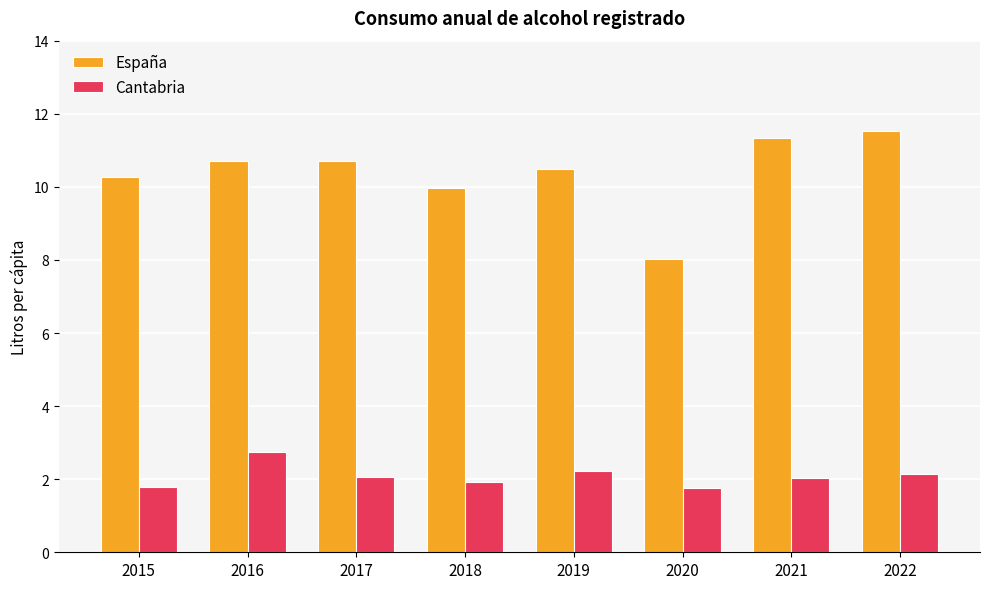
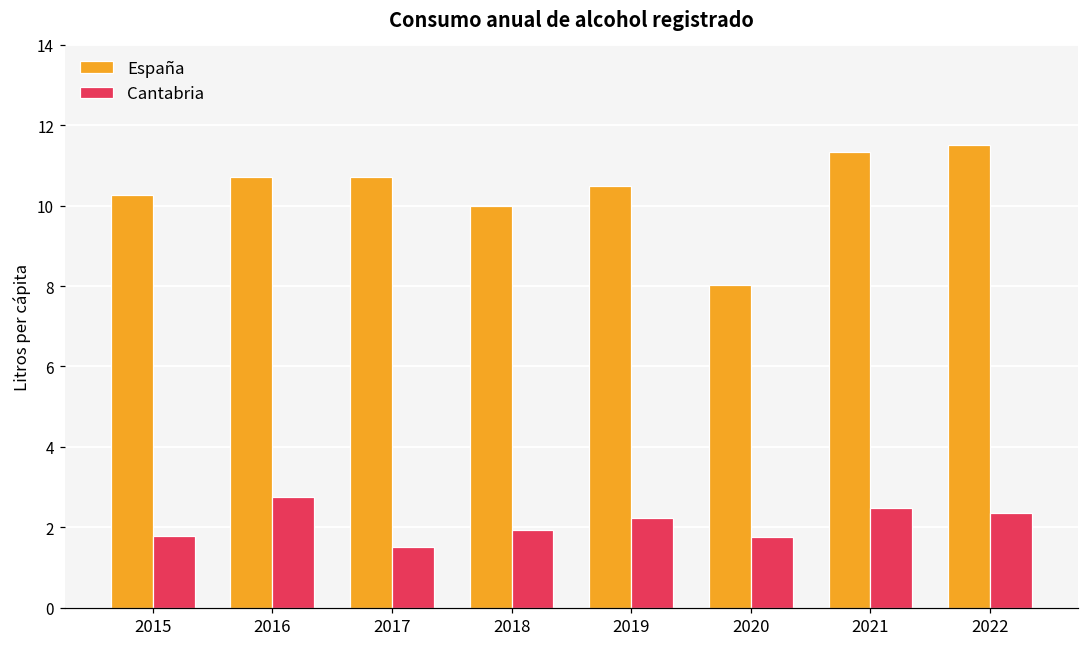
  {
    "España": {
      "2015": 10.3,
      "2016": 10.7,
      "2017": 10.7,
      "2018": 10.0,
      "2019": 10.5,
      "2020": 8.0,
      "2021": 11.3,
      "2022": 11.5
    },
    "Cantabria": {
      "2015": 1.8,
      "2016": 2.8,
-     "2017": 2.1,
+     "2017": 1.5,
      "2018": 1.9,
      "2019": 2.2,
      "2020": 1.8,
-     "2021": 2.0,
-     "2022": 2.1
+     "2021": 2.5,
+     "2022": 2.4
    }
  }
